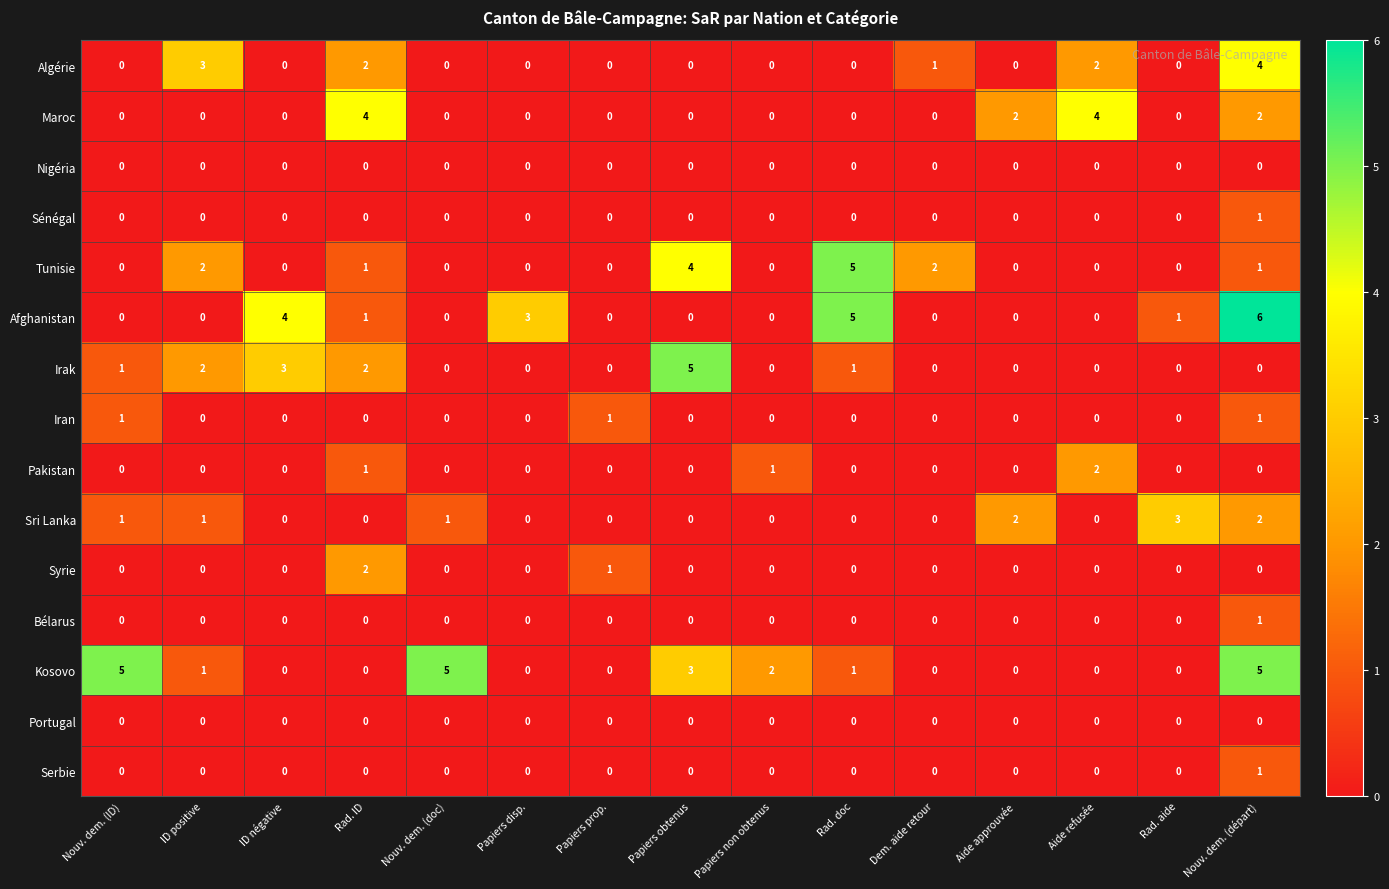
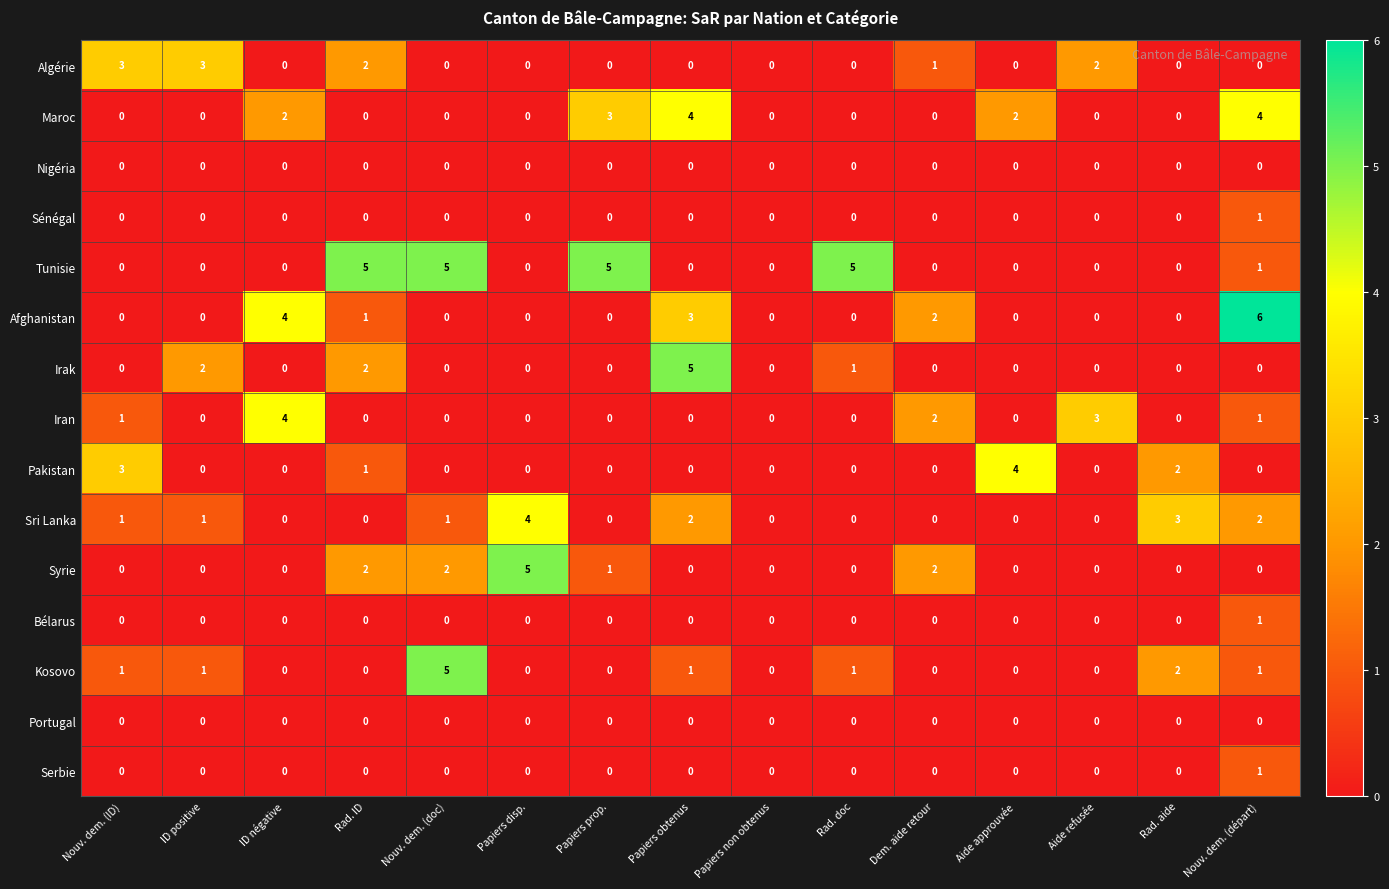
  {
    "Algérie": {
-     "Nouv. dem. (ID)": 0,
+     "Nouv. dem. (ID)": 3,
      "ID positive": 3,
      "ID négative": 0,
      "Rad. ID": 2,
      "Nouv. dem. (doc)": 0,
      "Papiers disp.": 0,
      "Papiers prop.": 0,
      "Papiers obtenus": 0,
      "Papiers non obtenus": 0,
      "Rad. doc": 0,
      "Dem. aide retour": 1,
      "Aide approuvée": 0,
      "Aide refusée": 2,
-     "Nouv. dem. (départ)": 4
+     "Nouv. dem. (départ)": 0
    },
    "Maroc": {
      "Nouv. dem. (ID)": 0,
      "ID positive": 0,
-     "ID négative": 0,
-     "Rad. ID": 4,
+     "ID négative": 2,
+     "Rad. ID": 0,
      "Nouv. dem. (doc)": 0,
      "Papiers disp.": 0,
-     "Papiers prop.": 0,
-     "Papiers obtenus": 0,
+     "Papiers prop.": 3,
+     "Papiers obtenus": 4,
      "Papiers non obtenus": 0,
      "Rad. doc": 0,
      "Dem. aide retour": 0,
      "Aide approuvée": 2,
-     "Aide refusée": 4,
+     "Aide refusée": 0,
      "Rad. aide": 0,
-     "Nouv. dem. (départ)": 2
+     "Nouv. dem. (départ)": 4
    },
    "Tunisie": {
      "Nouv. dem. (ID)": 0,
-     "ID positive": 2,
+     "ID positive": 0,
      "ID négative": 0,
-     "Rad. ID": 1,
-     "Nouv. dem. (doc)": 0,
+     "Rad. ID": 5,
+     "Nouv. dem. (doc)": 5,
      "Papiers disp.": 0,
-     "Papiers prop.": 0,
-     "Papiers obtenus": 4,
+     "Papiers prop.": 5,
+     "Papiers obtenus": 0,
      "Papiers non obtenus": 0,
      "Rad. doc": 5,
-     "Dem. aide retour": 2,
+     "Dem. aide retour": 0,
      "Aide approuvée": 0,
      "Aide refusée": 0,
      "Rad. aide": 0,
      "Nouv. dem. (départ)": 1
    },
    "Afghanistan": {
      "Nouv. dem. (ID)": 0,
      "ID positive": 0,
      "ID négative": 4,
      "Rad. ID": 1,
      "Nouv. dem. (doc)": 0,
-     "Papiers disp.": 3,
+     "Papiers disp.": 0,
      "Papiers prop.": 0,
-     "Papiers obtenus": 0,
+     "Papiers obtenus": 3,
      "Papiers non obtenus": 0,
-     "Rad. doc": 5,
-     "Dem. aide retour": 0,
+     "Rad. doc": 0,
+     "Dem. aide retour": 2,
      "Aide approuvée": 0,
      "Aide refusée": 0,
-     "Rad. aide": 1,
+     "Rad. aide": 0,
      "Nouv. dem. (départ)": 6
    },
    "Irak": {
-     "Nouv. dem. (ID)": 1,
+     "Nouv. dem. (ID)": 0,
      "ID positive": 2,
-     "ID négative": 3,
+     "ID négative": 0,
      "Rad. ID": 2,
      "Nouv. dem. (doc)": 0,
      "Papiers disp.": 0,
      "Papiers prop.": 0,
      "Papiers obtenus": 5,
      "Papiers non obtenus": 0,
      "Rad. doc": 1,
      "Dem. aide retour": 0,
      "Aide approuvée": 0,
      "Aide refusée": 0,
      "Rad. aide": 0,
      "Nouv. dem. (départ)": 0
    },
    "Iran": {
      "Nouv. dem. (ID)": 1,
      "ID positive": 0,
-     "ID négative": 0,
+     "ID négative": 4,
      "Rad. ID": 0,
      "Nouv. dem. (doc)": 0,
      "Papiers disp.": 0,
-     "Papiers prop.": 1,
+     "Papiers prop.": 0,
      "Papiers obtenus": 0,
      "Papiers non obtenus": 0,
      "Rad. doc": 0,
-     "Dem. aide retour": 0,
+     "Dem. aide retour": 2,
      "Aide approuvée": 0,
-     "Aide refusée": 0,
+     "Aide refusée": 3,
      "Rad. aide": 0,
      "Nouv. dem. (départ)": 1
    },
    "Pakistan": {
-     "Nouv. dem. (ID)": 0,
+     "Nouv. dem. (ID)": 3,
      "ID positive": 0,
      "ID négative": 0,
      "Rad. ID": 1,
      "Nouv. dem. (doc)": 0,
      "Papiers disp.": 0,
      "Papiers prop.": 0,
      "Papiers obtenus": 0,
-     "Papiers non obtenus": 1,
+     "Papiers non obtenus": 0,
      "Rad. doc": 0,
      "Dem. aide retour": 0,
-     "Aide approuvée": 0,
-     "Aide refusée": 2,
-     "Rad. aide": 0,
+     "Aide approuvée": 4,
+     "Aide refusée": 0,
+     "Rad. aide": 2,
      "Nouv. dem. (départ)": 0
    },
    "Sri Lanka": {
      "Nouv. dem. (ID)": 1,
      "ID positive": 1,
      "ID négative": 0,
      "Rad. ID": 0,
      "Nouv. dem. (doc)": 1,
-     "Papiers disp.": 0,
+     "Papiers disp.": 4,
      "Papiers prop.": 0,
-     "Papiers obtenus": 0,
+     "Papiers obtenus": 2,
      "Papiers non obtenus": 0,
      "Rad. doc": 0,
      "Dem. aide retour": 0,
-     "Aide approuvée": 2,
+     "Aide approuvée": 0,
      "Aide refusée": 0,
      "Rad. aide": 3,
      "Nouv. dem. (départ)": 2
    },
    "Syrie": {
      "Nouv. dem. (ID)": 0,
      "ID positive": 0,
      "ID négative": 0,
      "Rad. ID": 2,
-     "Nouv. dem. (doc)": 0,
-     "Papiers disp.": 0,
+     "Nouv. dem. (doc)": 2,
+     "Papiers disp.": 5,
      "Papiers prop.": 1,
      "Papiers obtenus": 0,
      "Papiers non obtenus": 0,
      "Rad. doc": 0,
-     "Dem. aide retour": 0,
+     "Dem. aide retour": 2,
      "Aide approuvée": 0,
      "Aide refusée": 0,
      "Rad. aide": 0,
      "Nouv. dem. (départ)": 0
    },
    "Kosovo": {
-     "Nouv. dem. (ID)": 5,
+     "Nouv. dem. (ID)": 1,
      "ID positive": 1,
      "ID négative": 0,
      "Rad. ID": 0,
      "Nouv. dem. (doc)": 5,
      "Papiers disp.": 0,
      "Papiers prop.": 0,
-     "Papiers obtenus": 3,
-     "Papiers non obtenus": 2,
+     "Papiers obtenus": 1,
+     "Papiers non obtenus": 0,
      "Rad. doc": 1,
      "Dem. aide retour": 0,
      "Aide approuvée": 0,
      "Aide refusée": 0,
-     "Rad. aide": 0,
-     "Nouv. dem. (départ)": 5
+     "Rad. aide": 2,
+     "Nouv. dem. (départ)": 1
    }
  }
